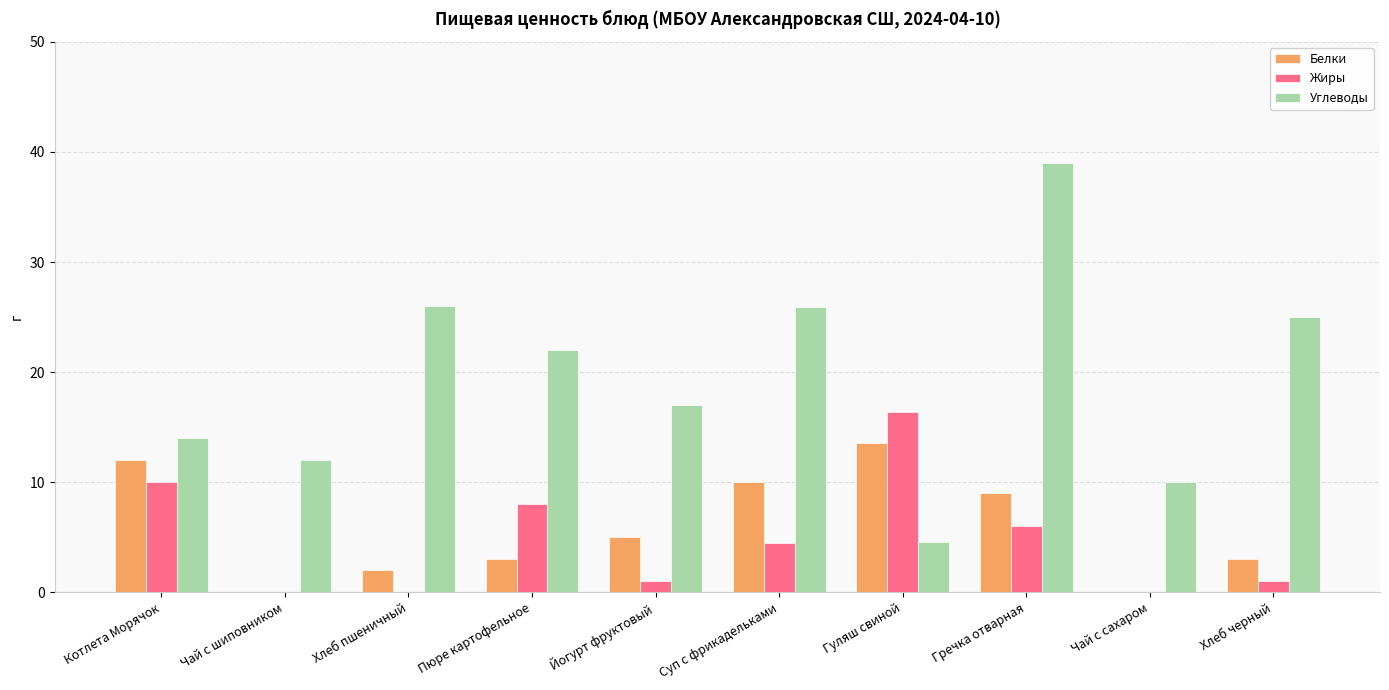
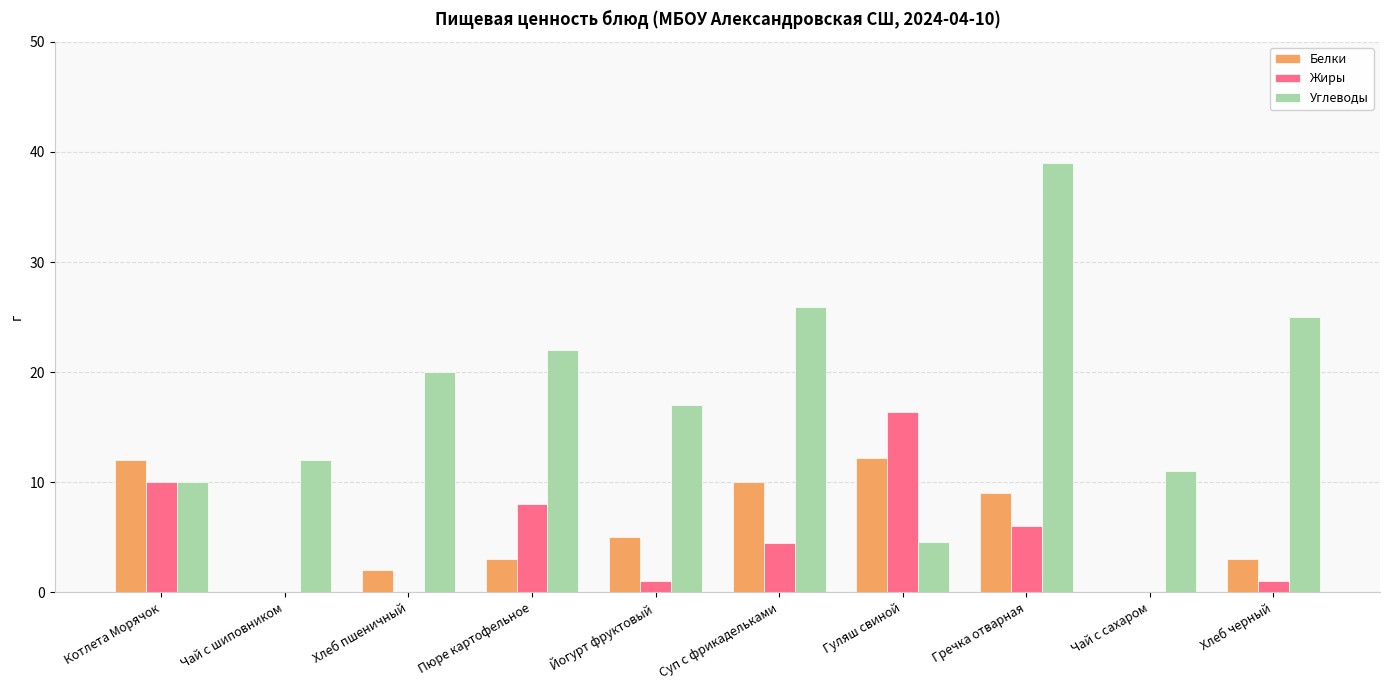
  {
    "Белки": {
      "Котлета Морячок": 12.0,
      "Чай с шиповником": 0.0,
      "Хлеб пшеничный": 2.0,
      "Пюре картофельное": 3.0,
      "Йогурт фруктовый": 5.0,
      "Суп с фрикадельками": 10.0,
-     "Гуляш свиной": 13.6,
+     "Гуляш свиной": 12.2,
      "Гречка отварная": 9.0,
      "Хлеб черный": 3.0
    },
    "Жиры": {
      "Котлета Морячок": 10.0,
      "Чай с шиповником": 0.0,
      "Хлеб пшеничный": 0.0,
      "Пюре картофельное": 8.0,
      "Йогурт фруктовый": 1.0,
      "Суп с фрикадельками": 4.5,
      "Гуляш свиной": 16.4,
      "Гречка отварная": 6.0,
      "Хлеб черный": 1.0
    },
    "Углеводы": {
-     "Котлета Морячок": 14,
+     "Котлета Морячок": 10,
      "Чай с шиповником": 12,
-     "Хлеб пшеничный": 26,
+     "Хлеб пшеничный": 20,
      "Пюре картофельное": 22,
      "Йогурт фруктовый": 17,
      "Суп с фрикадельками": 26,
      "Гуляш свиной": 4.6,
      "Гречка отварная": 39,
-     "Чай с сахаром": 10,
+     "Чай с сахаром": 11,
      "Хлеб черный": 25
    }
  }
